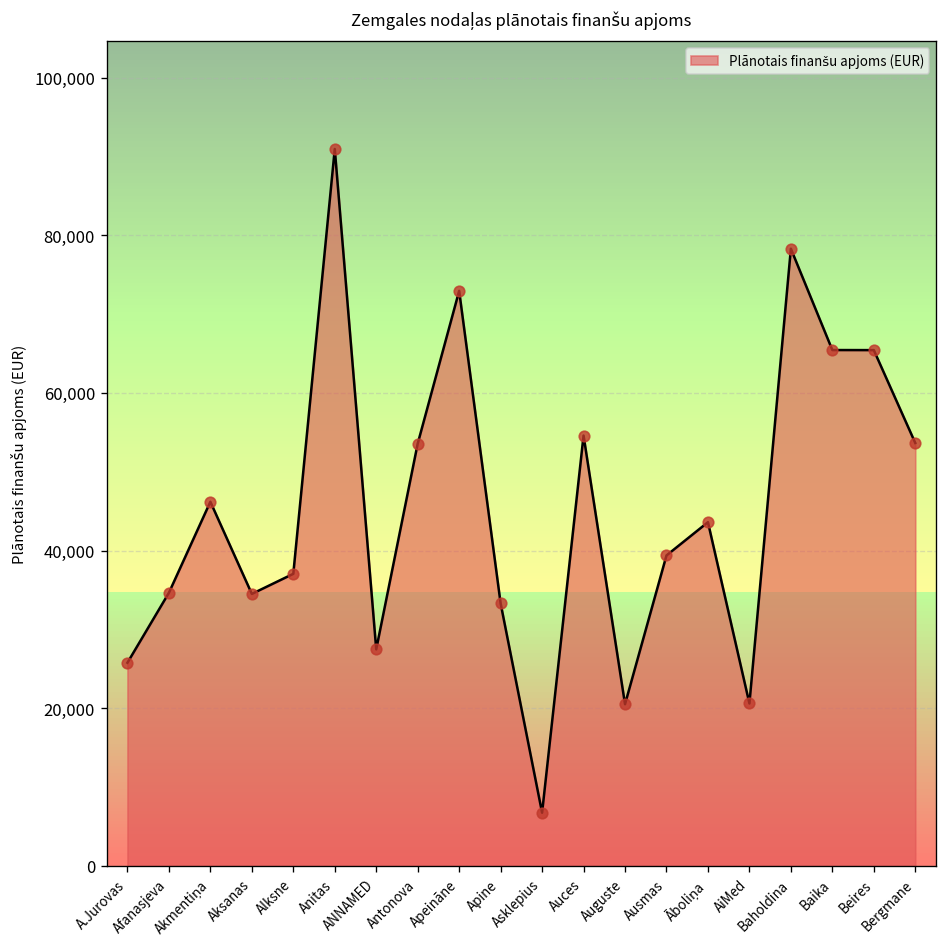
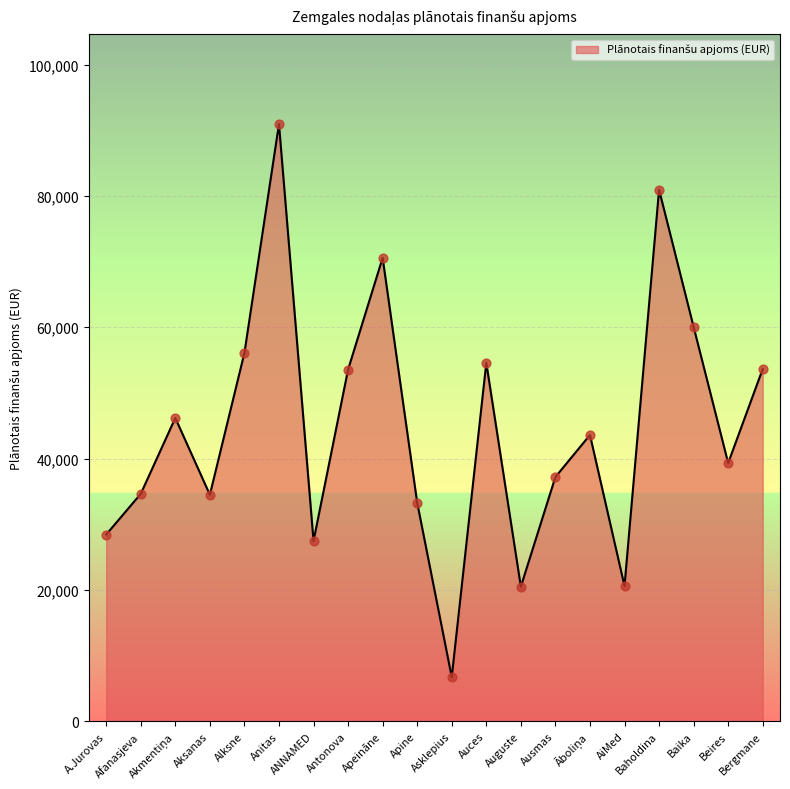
  {
-   "A.Jurovas": "26,000",
+   "A.Jurovas": "28,000",
    "Afanasjeva": "35,000",
    "Akmentiņa": "46,000",
    "Aksanas": "35,000",
-   "Alksne": "37,000",
+   "Alksne": "56,000",
    "Anitas": "91,000",
    "ANNAMED": "27,000",
    "Antonova": "54,000",
-   "Apeināne": "73,000",
+   "Apeināne": "71,000",
    "Apine": "33,000",
    "Asklepius": "7,000",
    "Auces": "55,000",
    "Auguste": "21,000",
-   "Ausmas": "39,000",
+   "Ausmas": "37,000",
    "Āboliņa": "44,000",
    "AiMed": "21,000",
-   "Baholdina": "78,000",
-   "Baika": "65,000",
-   "Beires": "65,000",
+   "Baholdina": "81,000",
+   "Baika": "60,000",
+   "Beires": "39,000",
    "Bergmane": "54,000"
  }
